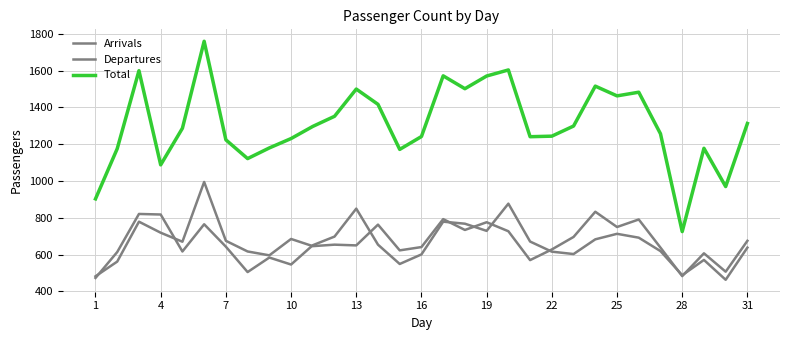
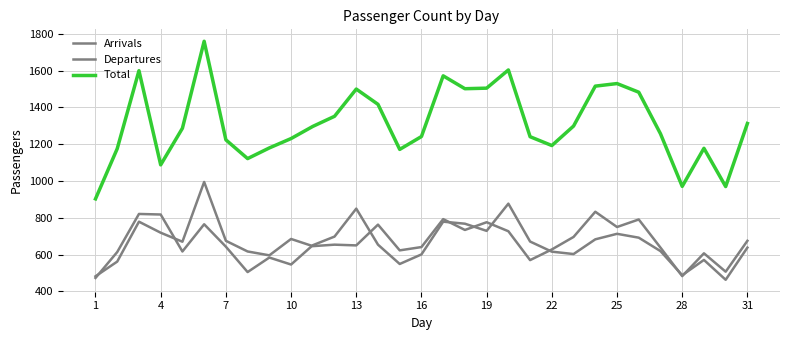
  {
    "Total": {
      "1": 900,
      "4": 1090,
      "7": 1220,
      "10": 1230,
      "13": 1500,
      "16": 1240,
-     "19": 1570,
-     "22": 1240,
-     "25": 1460,
-     "28": 730,
+     "19": 1510,
+     "22": 1190,
+     "25": 1530,
+     "28": 970,
      "31": 1310
    }
  }
